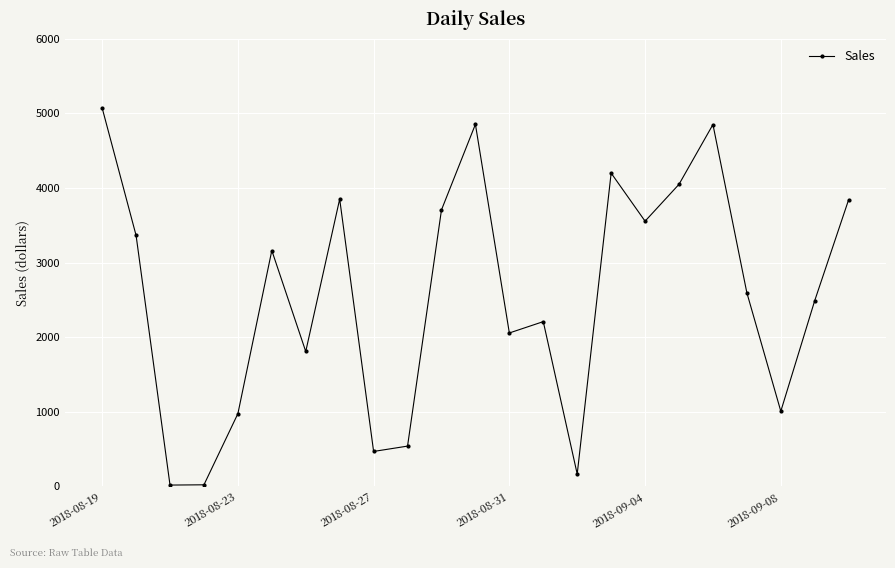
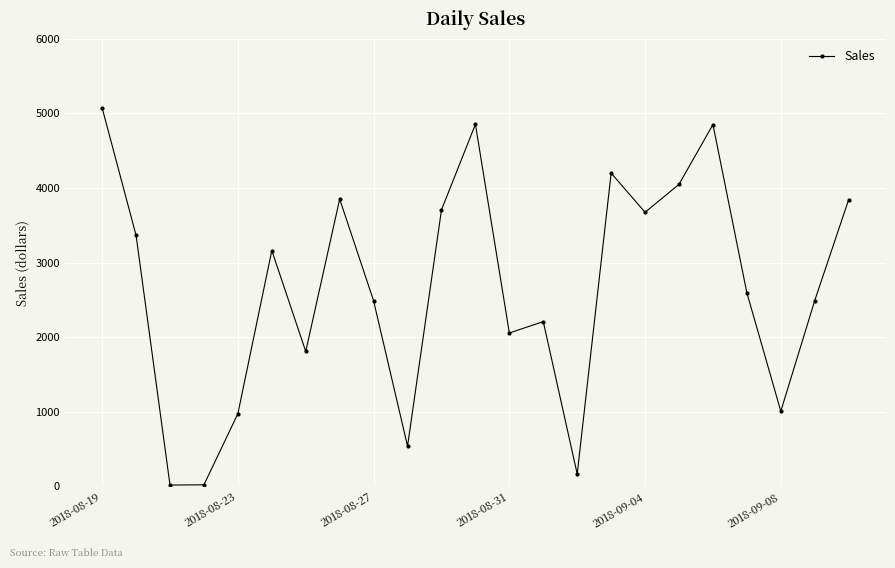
  {
    "2018-08-19": 5100,
    "2018-08-23": 1000,
-   "2018-08-27": 500,
+   "2018-08-27": 2500,
    "2018-08-31": 2100,
-   "2018-09-04": 3600,
+   "2018-09-04": 3700,
    "2018-09-08": 1000
  }
